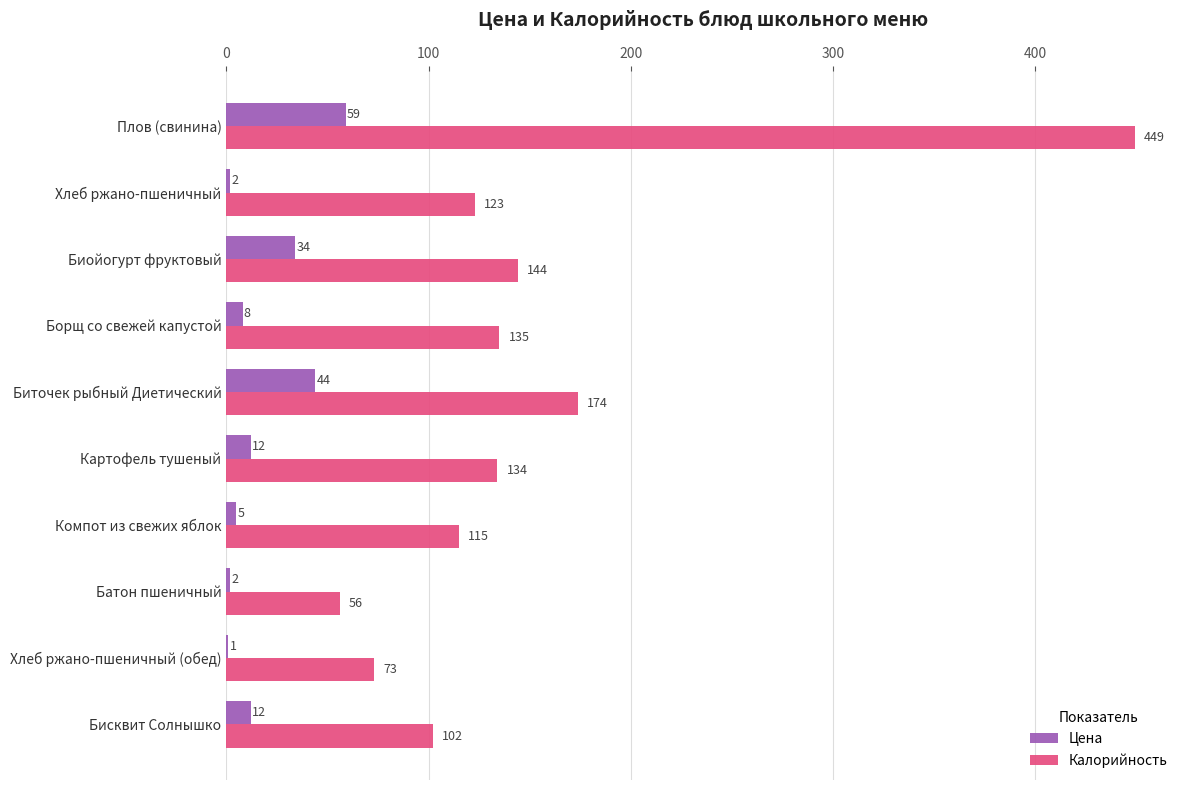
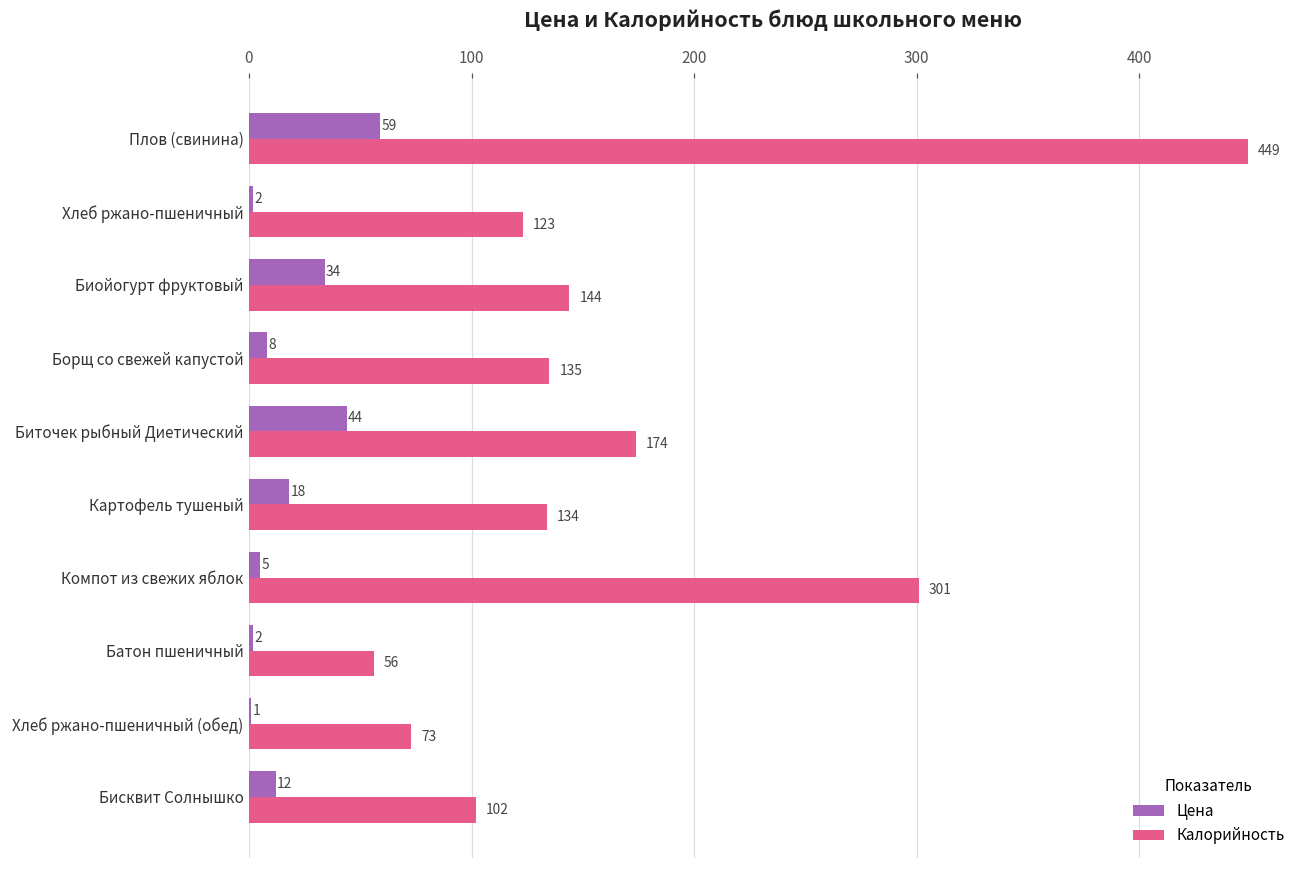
  {
    "Цена": {
      "Плов (свинина)": 59,
      "Хлеб ржано-пшеничный": 2,
      "Биойогурт фруктовый": 34,
      "Борщ со свежей капустой": 8,
      "Биточек рыбный Диетический": 44,
-     "Картофель тушеный": 12,
+     "Картофель тушеный": 18,
      "Компот из свежих яблок": 5,
      "Батон пшеничный": 2,
      "Хлеб ржано-пшеничный (обед)": 1,
      "Бисквит Солнышко": 12
    },
    "Калорийность": {
      "Плов (свинина)": 449,
      "Хлеб ржано-пшеничный": 123,
      "Биойогурт фруктовый": 144,
      "Борщ со свежей капустой": 135,
      "Биточек рыбный Диетический": 174,
      "Картофель тушеный": 134,
-     "Компот из свежих яблок": 115,
+     "Компот из свежих яблок": 301,
      "Батон пшеничный": 56,
      "Хлеб ржано-пшеничный (обед)": 73,
      "Бисквит Солнышко": 102
    }
  }
